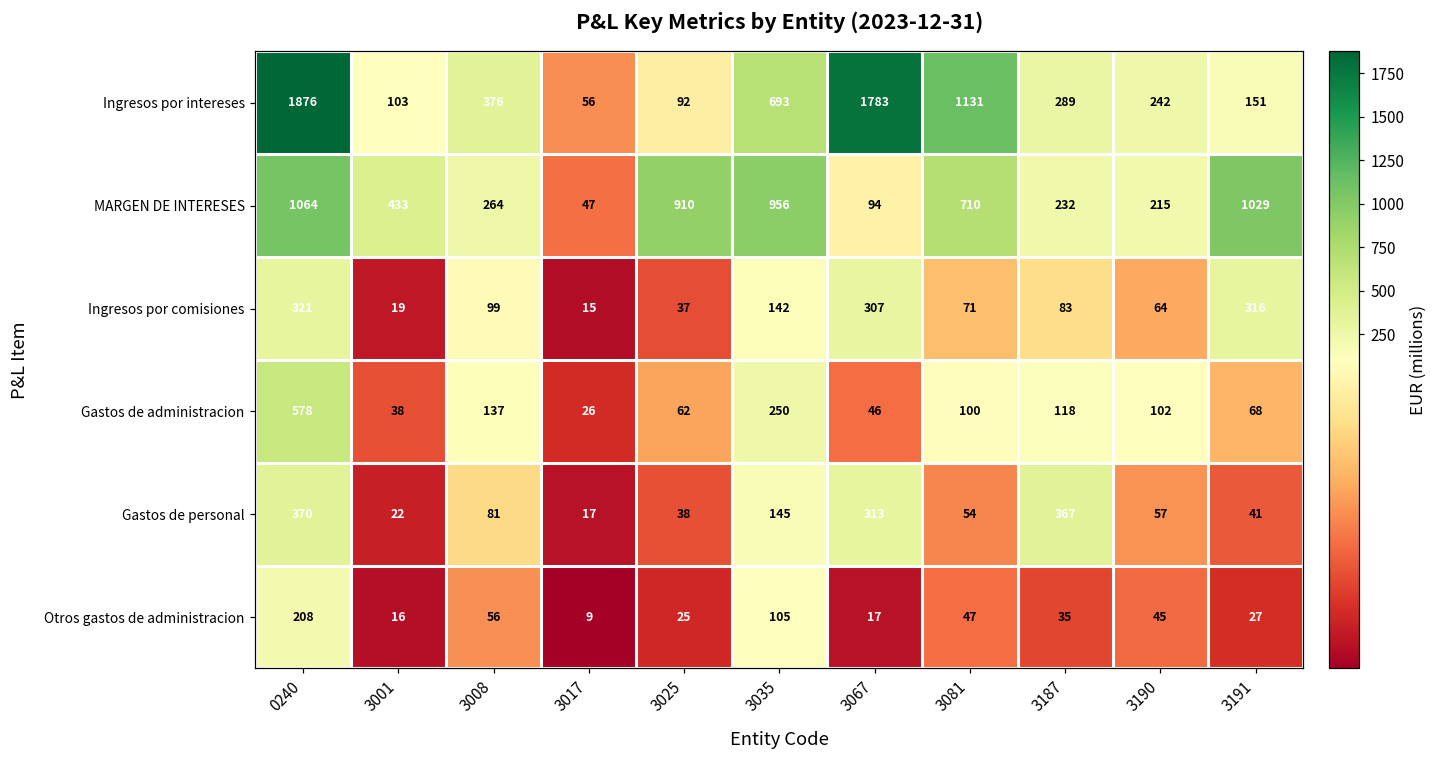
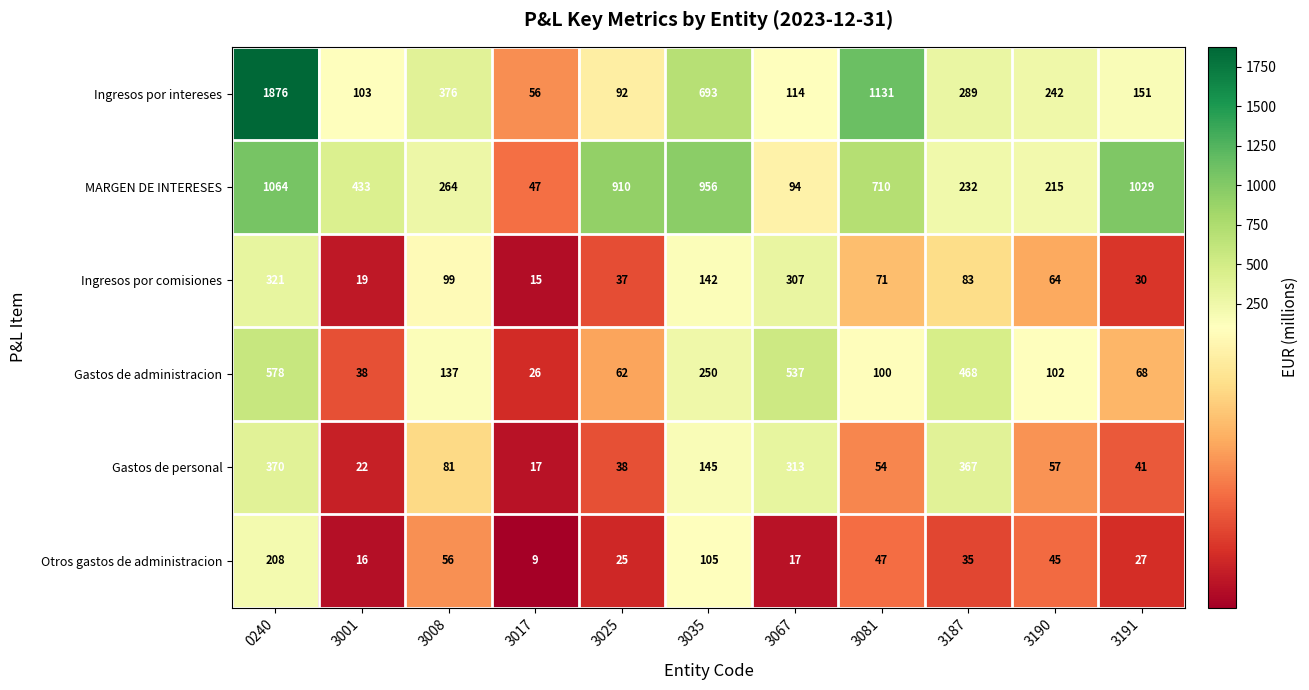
  {
    "Ingresos por intereses": {
      "0240": 1876,
      "3001": 103,
      "3008": 376,
      "3017": 56,
      "3025": 92,
      "3035": 693,
-     "3067": 1783,
+     "3067": 114,
      "3081": 1131,
      "3187": 289,
      "3190": 242,
      "3191": 151
    },
    "MARGEN DE INTERESES": {
      "0240": 1064,
      "3001": 433,
      "3008": 264,
      "3017": 47,
      "3025": 910,
      "3035": 956,
      "3067": 94,
      "3081": 710,
      "3187": 232,
      "3190": 215,
      "3191": 1029
    },
    "Ingresos por comisiones": {
      "0240": 321,
      "3001": 19,
      "3008": 99,
      "3017": 15,
      "3025": 37,
      "3035": 142,
      "3067": 307,
      "3081": 71,
      "3187": 83,
      "3190": 64,
-     "3191": 316
+     "3191": 30
    },
    "Gastos de administracion": {
      "0240": 578,
      "3001": 38,
      "3008": 137,
      "3017": 26,
      "3025": 62,
      "3035": 250,
-     "3067": 46,
+     "3067": 537,
      "3081": 100,
-     "3187": 118,
+     "3187": 468,
      "3190": 102,
      "3191": 68
    },
    "Gastos de personal": {
      "0240": 370,
      "3001": 22,
      "3008": 81,
      "3017": 17,
      "3025": 38,
      "3035": 145,
      "3067": 313,
      "3081": 54,
      "3187": 367,
      "3190": 57,
      "3191": 41
    },
    "Otros gastos de administracion": {
      "0240": 208,
      "3001": 16,
      "3008": 56,
      "3017": 9,
      "3025": 25,
      "3035": 105,
      "3067": 17,
      "3081": 47,
      "3187": 35,
      "3190": 45,
      "3191": 27
    }
  }
